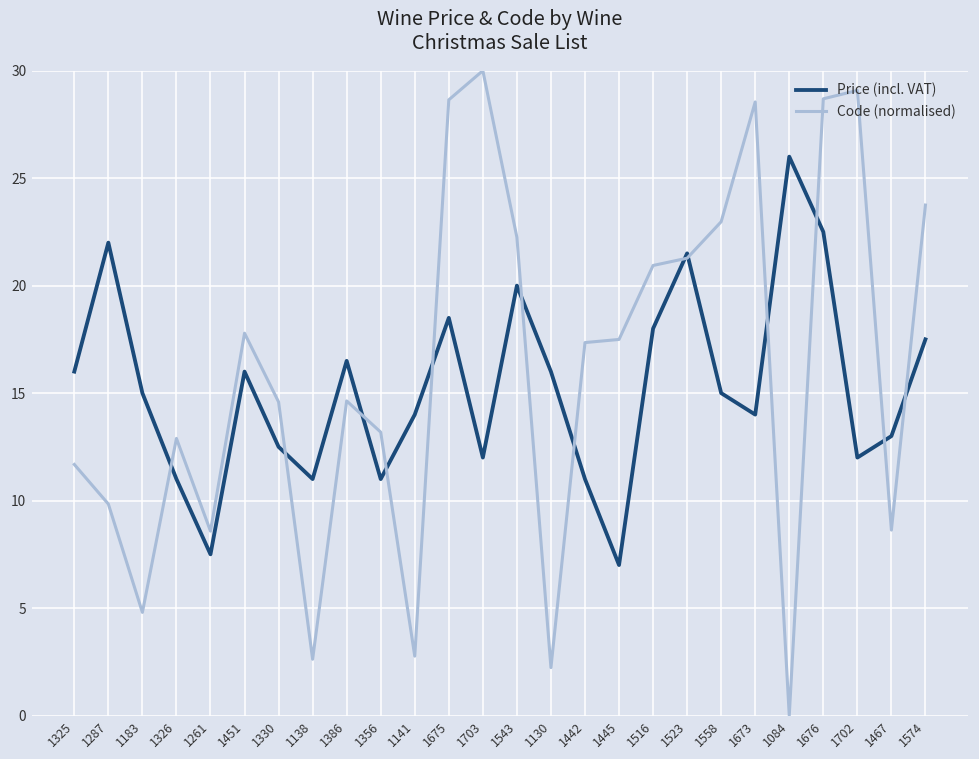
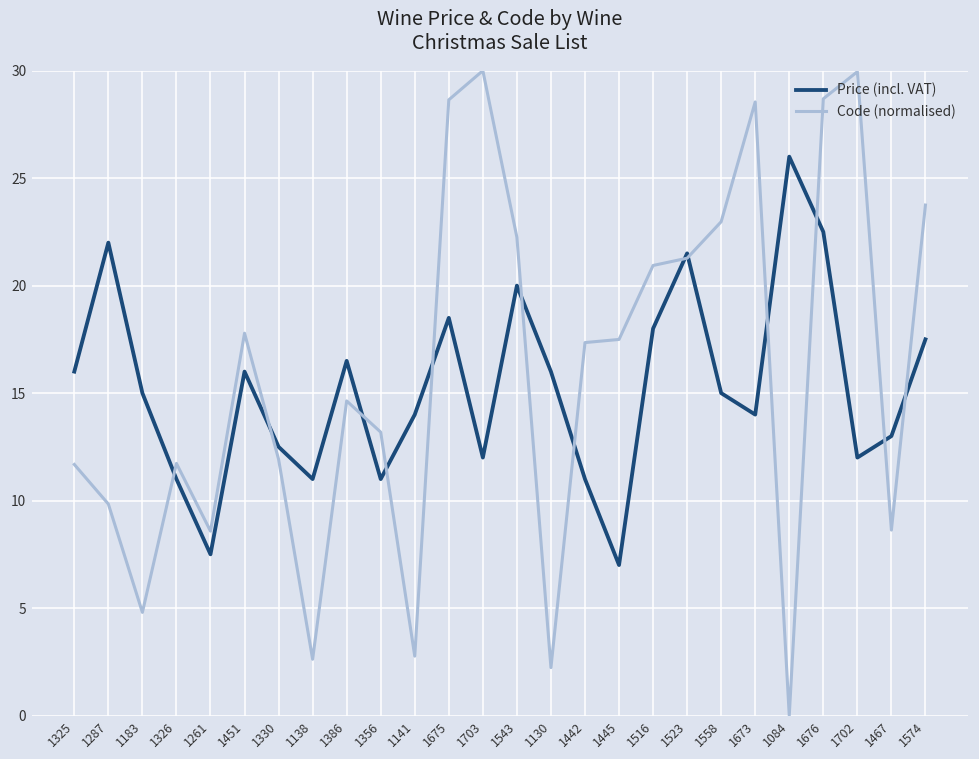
  {
    "Price (incl. VAT)": {
      "1325": 16.0,
      "1287": 22.0,
      "1183": 15.0,
      "1326": 11.0,
      "1261": 7.5,
      "1451": 16.0,
      "1330": 12.5,
      "1138": 11.0,
      "1386": 16.5,
      "1356": 11.0,
      "1141": 14.0,
      "1675": 18.5,
      "1703": 12.0,
      "1543": 20.0,
      "1130": 16.0,
      "1442": 11.0,
      "1445": 7.0,
      "1516": 18.0,
      "1523": 21.5,
      "1558": 15.0,
      "1673": 14.0,
      "1084": 26.0,
      "1676": 22.5,
      "1702": 12.0,
      "1467": 13.0,
      "1574": 17.5
    },
    "Code (normalised)": {
      "1325": 11.7,
      "1287": 9.8,
      "1183": 4.8,
-     "1326": 12.9,
+     "1326": 11.7,
      "1261": 8.6,
      "1451": 17.8,
-     "1330": 14.6,
+     "1330": 11.9,
      "1138": 2.6,
      "1386": 14.6,
      "1356": 13.2,
      "1141": 2.8,
      "1675": 28.6,
      "1703": 30.0,
      "1543": 22.2,
      "1130": 2.2,
      "1442": 17.4,
      "1445": 17.5,
      "1516": 20.9,
      "1523": 21.3,
      "1558": 23.0,
      "1673": 28.5,
      "1084": 0.0,
      "1676": 28.7,
-     "1702": 29.1,
+     "1702": 30.0,
      "1467": 8.6,
      "1574": 23.7
    }
  }
